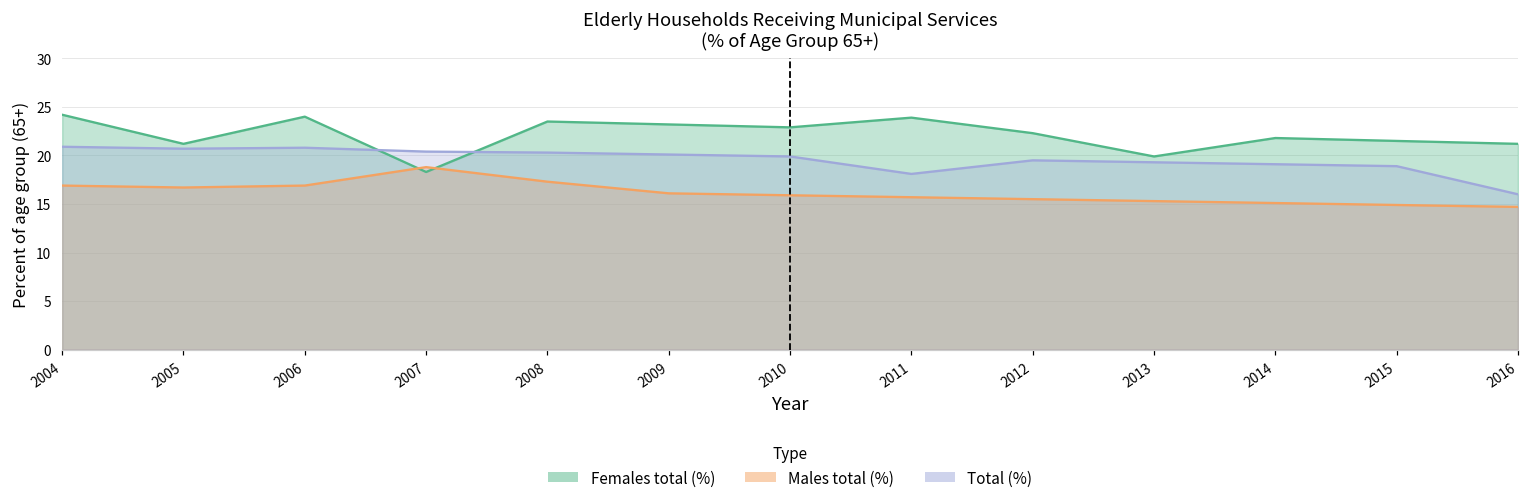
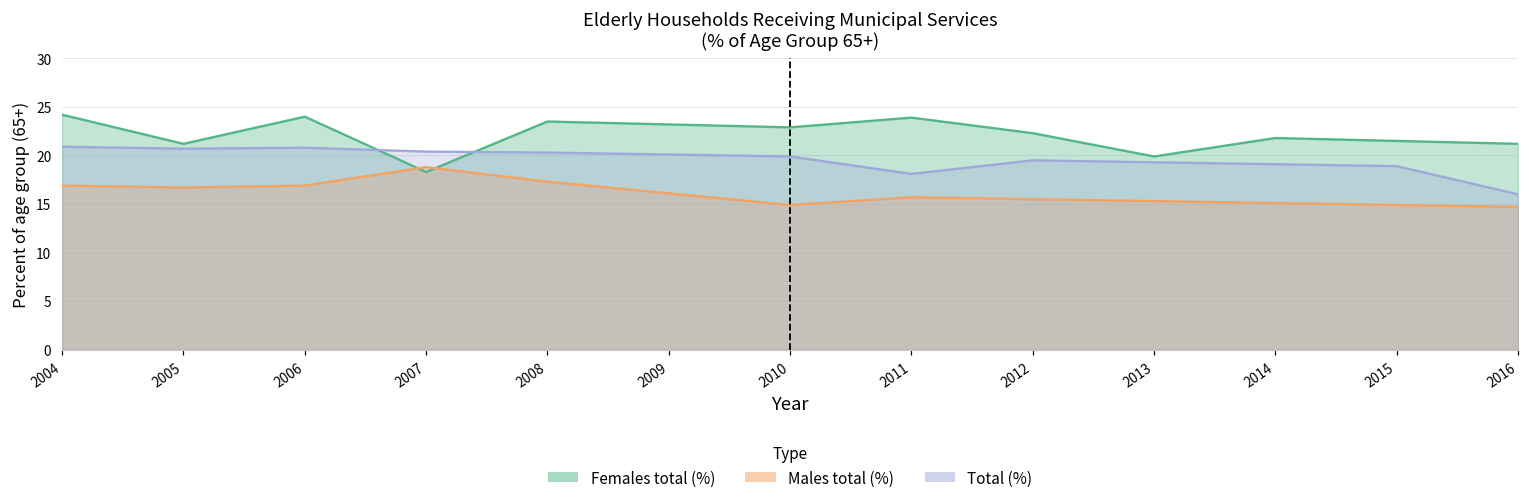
  {
    "Females total (%)": {
      "2004": 24,
      "2005": 21,
      "2006": 24,
      "2007": 18,
      "2008": 24,
      "2009": 23,
      "2010": 23,
      "2011": 24,
      "2012": 22,
      "2013": 20,
      "2014": 22,
      "2015": 22,
      "2016": 21
    },
    "Males total (%)": {
      "2004": 17,
      "2005": 17,
      "2006": 17,
      "2007": 19,
      "2008": 17,
      "2009": 16,
-     "2010": 16,
+     "2010": 15,
      "2011": 16,
      "2012": 16,
      "2013": 15,
      "2014": 15,
      "2015": 15,
      "2016": 15
    },
    "Total (%)": {
      "2004": 21,
      "2005": 21,
      "2006": 21,
      "2007": 20,
      "2008": 20,
      "2009": 20,
      "2010": 20,
      "2011": 18,
      "2012": 20,
      "2013": 19,
      "2014": 19,
      "2015": 19,
      "2016": 16
    }
  }
